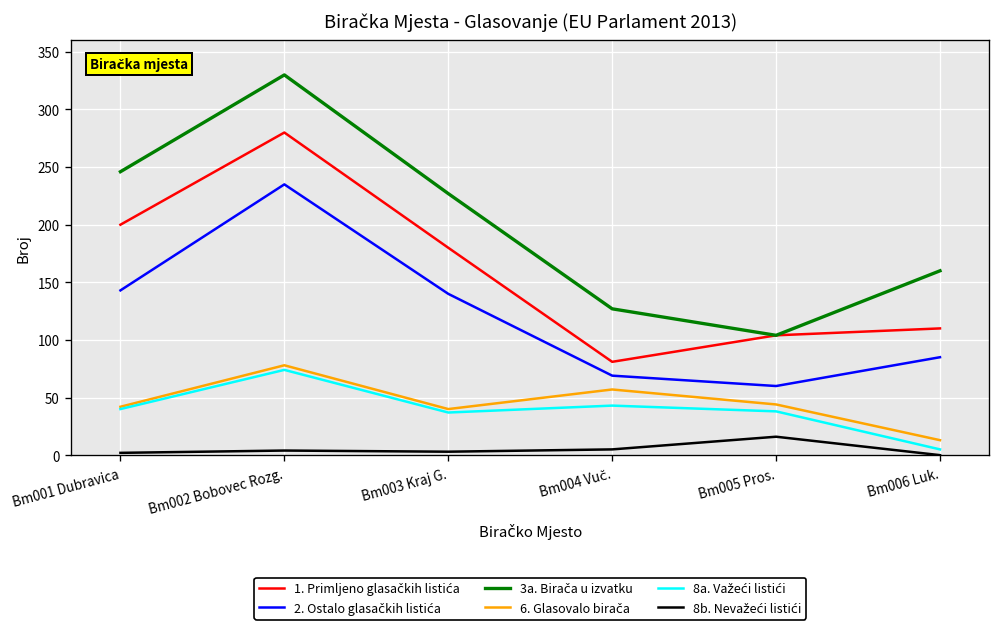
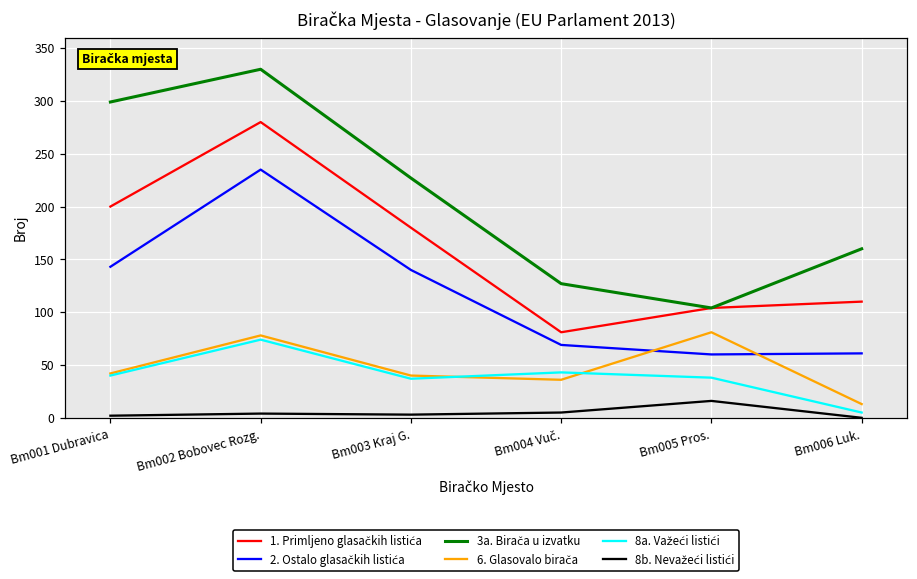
  {
    "1. Primljeno glasačkih listića": {
      "Bm001 Dubravica": 200,
      "Bm002 Bobovec Rozg.": 280,
      "Bm003 Kraj G.": 180,
      "Bm004 Vuč.": 80,
      "Bm006 Luk.": 110
    },
    "2. Ostalo glasačkih listića": {
      "Bm001 Dubravica": 140,
      "Bm002 Bobovec Rozg.": 240,
      "Bm003 Kraj G.": 140,
      "Bm004 Vuč.": 70,
      "Bm005 Pros.": 60,
-     "Bm006 Luk.": 90
+     "Bm006 Luk.": 60
    },
    "3a. Birača u izvatku": {
-     "Bm001 Dubravica": 250,
+     "Bm001 Dubravica": 300,
      "Bm002 Bobovec Rozg.": 330,
      "Bm003 Kraj G.": 230,
      "Bm004 Vuč.": 130,
      "Bm006 Luk.": 160
    },
    "6. Glasovalo birača": {
      "Bm002 Bobovec Rozg.": 80,
      "Bm003 Kraj G.": 40,
-     "Bm004 Vuč.": 60,
-     "Bm005 Pros.": 40,
+     "Bm004 Vuč.": 40,
+     "Bm005 Pros.": 80,
      "Bm006 Luk.": 10
    },
    "8a. Važeći listići": {
      "Bm002 Bobovec Rozg.": 70,
      "Bm003 Kraj G.": 40,
      "Bm004 Vuč.": 40,
      "Bm005 Pros.": 40,
      "Bm006 Luk.": 10
    },
    "8b. Nevažeći listići": {
      "Bm001 Dubravica": 0,
      "Bm002 Bobovec Rozg.": 0,
      "Bm003 Kraj G.": 0,
      "Bm004 Vuč.": 10,
      "Bm005 Pros.": 20,
      "Bm006 Luk.": 0
    }
  }
